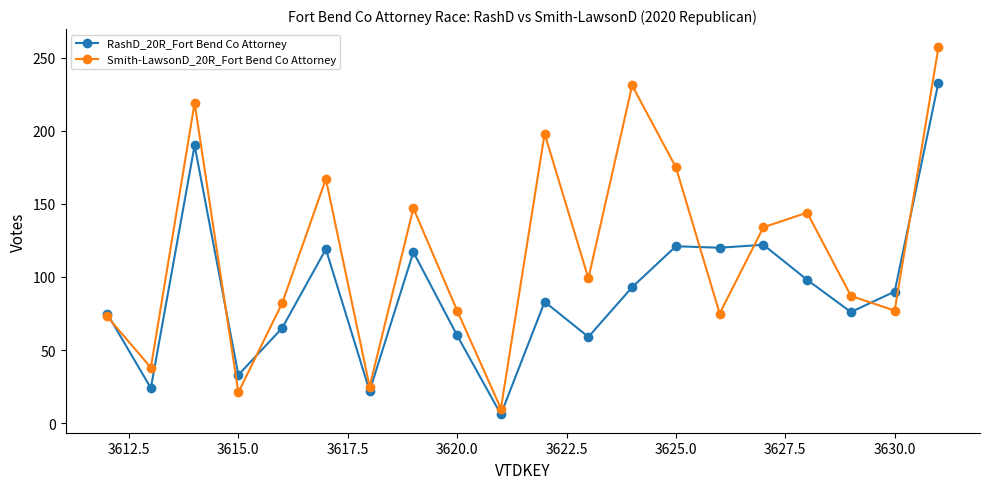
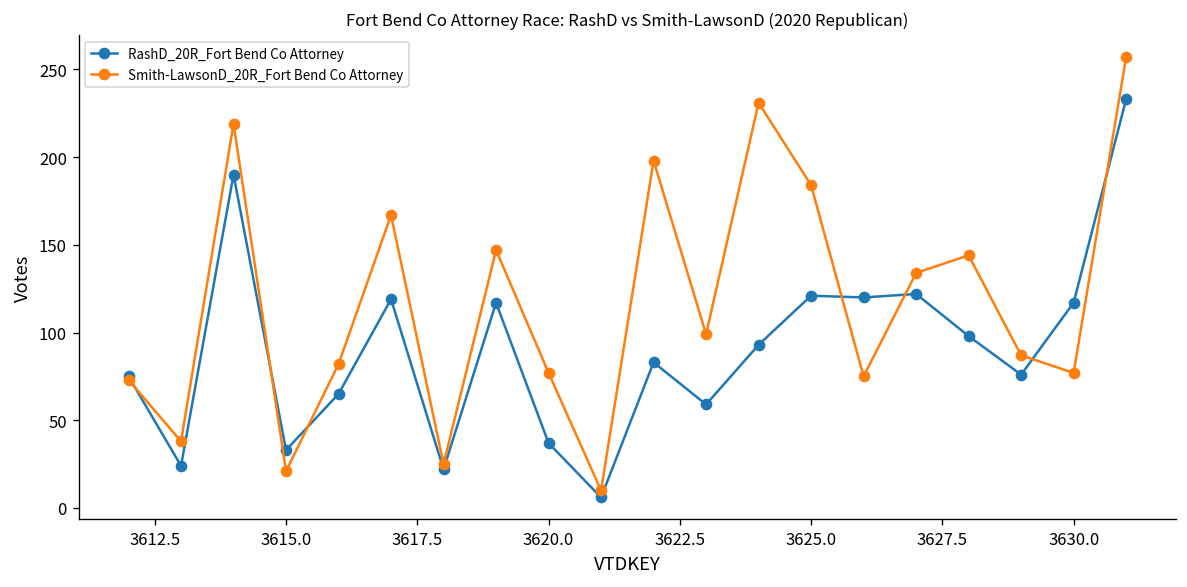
  {
    "RashD_20R_Fort Bend Co Attorney": {
      "3615.0": 33,
-     "3620.0": 60,
+     "3620.0": 37,
      "3625.0": 121,
-     "3630.0": 90
+     "3630.0": 117
    },
    "Smith-LawsonD_20R_Fort Bend Co Attorney": {
      "3615.0": 21,
      "3620.0": 77,
-     "3625.0": 175,
+     "3625.0": 184,
      "3630.0": 77
    }
  }
